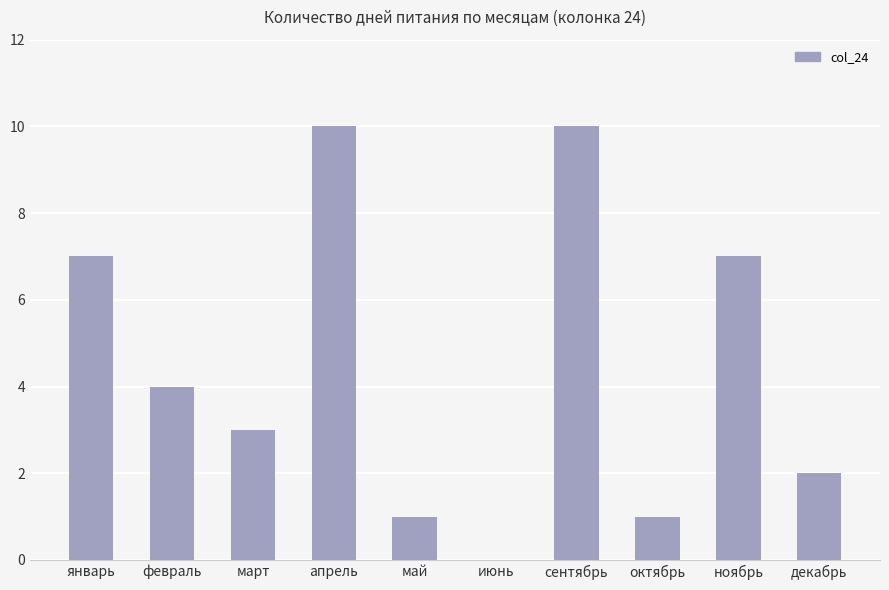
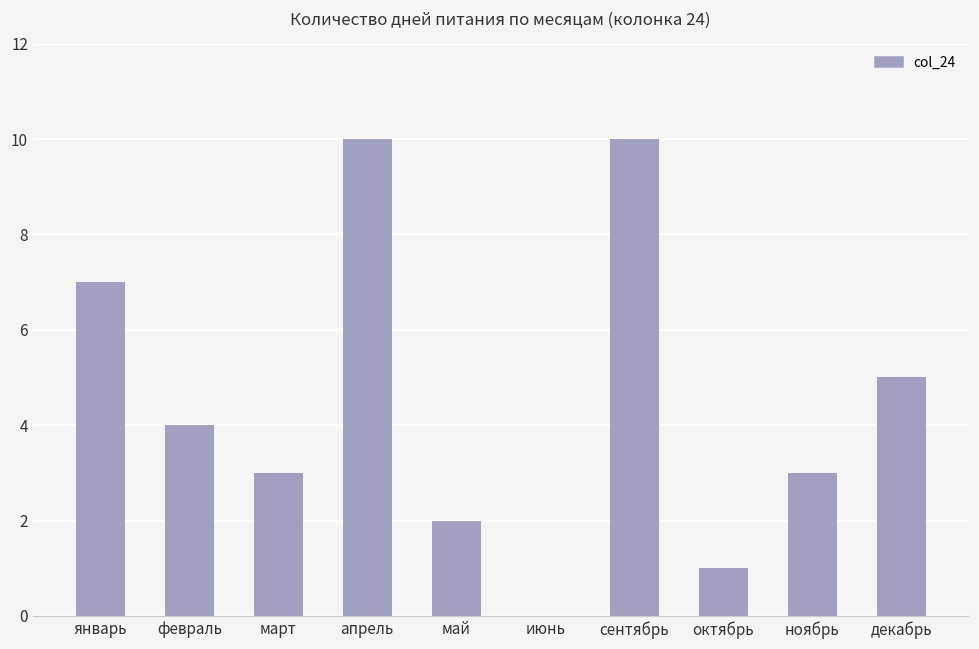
  {
    "январь": 7,
    "февраль": 4,
    "март": 3,
    "апрель": 10,
-   "май": 1,
+   "май": 2,
    "июнь": 0,
    "сентябрь": 10,
    "октябрь": 1,
-   "ноябрь": 7,
-   "декабрь": 2
+   "ноябрь": 3,
+   "декабрь": 5
  }
